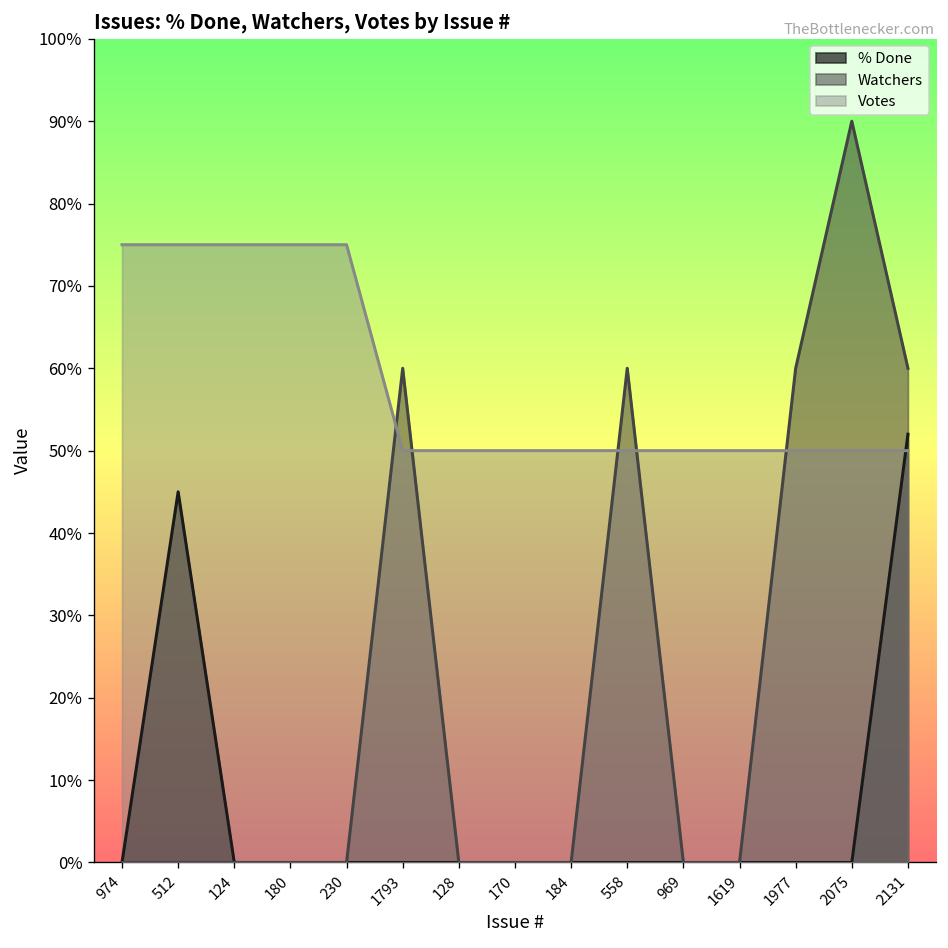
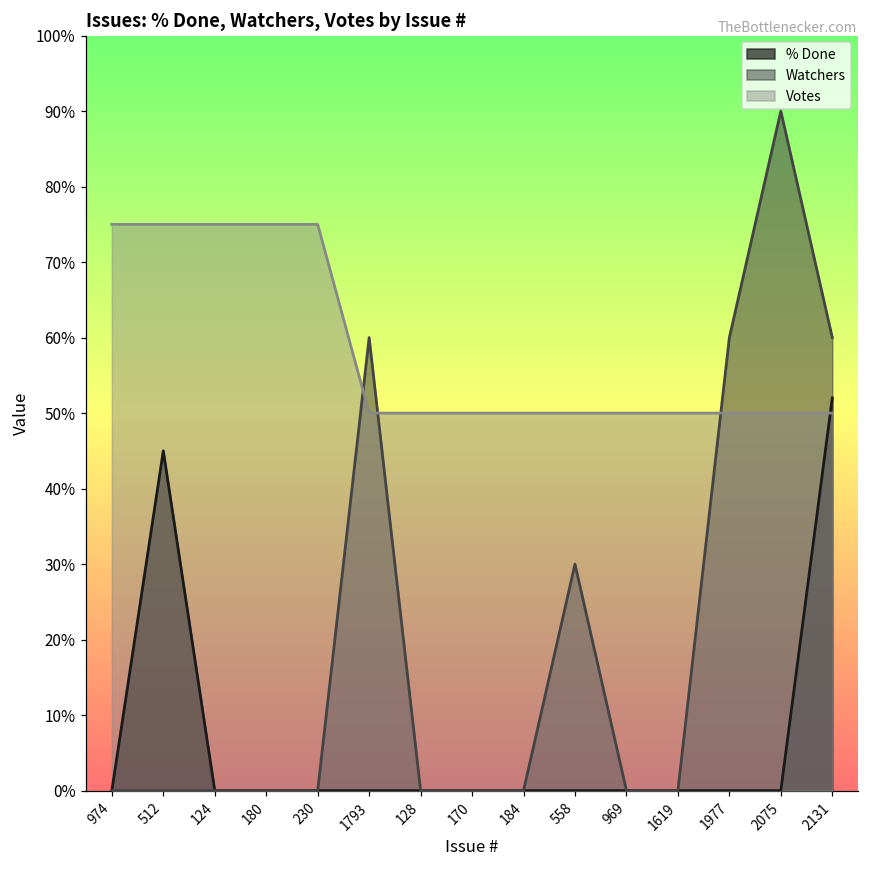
  {
    "% Done": {
      "512": "45%",
      "1793": "0%",
      "558": "0%",
      "1977": "0%",
      "2075": "0%",
      "2131": "52%"
    },
    "Watchers": {
      "512": "0%",
      "1793": "60%",
-     "558": "60%",
+     "558": "30%",
      "1977": "60%",
      "2075": "90%",
      "2131": "60%"
    },
    "Votes": {
      "974": "75%",
      "512": "75%",
      "124": "75%",
      "180": "75%",
      "230": "75%",
      "1793": "50%",
      "128": "50%",
      "170": "50%",
      "184": "50%",
      "558": "50%",
      "969": "50%",
      "1619": "50%",
      "1977": "50%",
      "2075": "50%",
      "2131": "50%"
    }
  }
